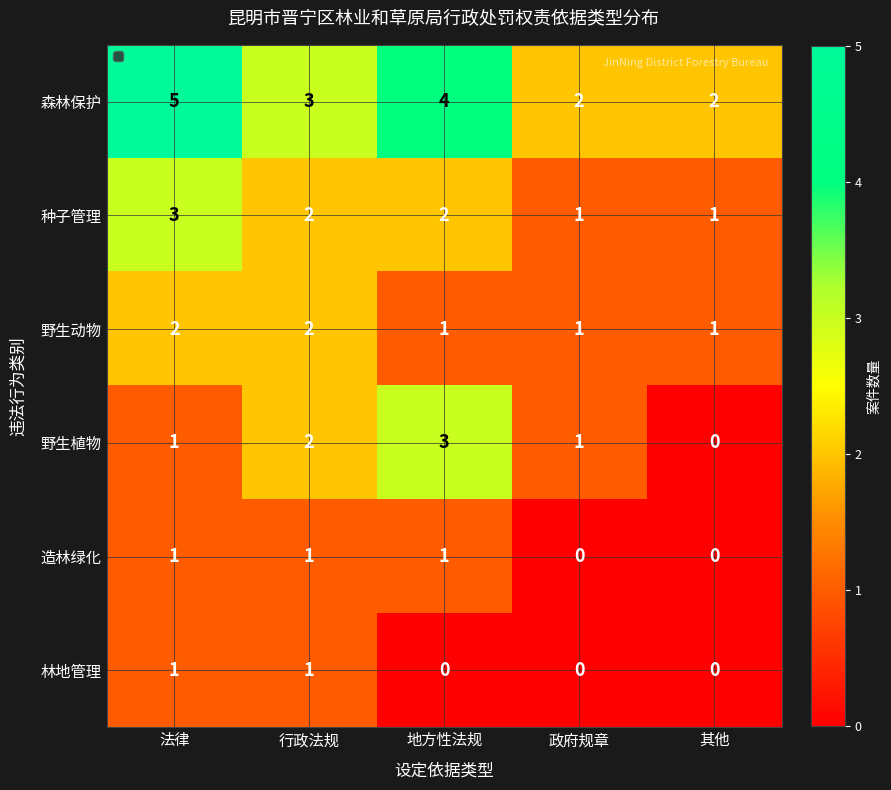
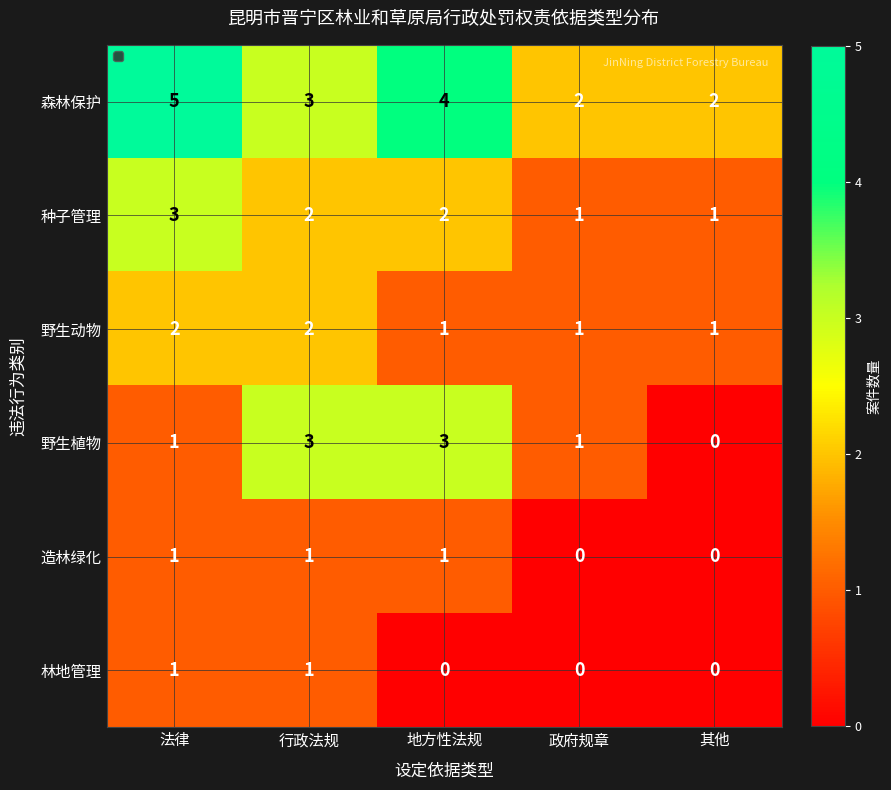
  {
    "森林保护": {
      "法律": 5,
      "行政法规": 3,
      "地方性法规": 4,
      "政府规章": 2
    },
    "种子管理": {
      "法律": 3,
      "行政法规": 2,
      "地方性法规": 2,
      "政府规章": 1,
      "其他": 1
    },
    "野生动物": {
      "法律": 2,
      "行政法规": 2,
      "地方性法规": 1,
      "政府规章": 1,
      "其他": 1
    },
    "野生植物": {
      "法律": 1,
-     "行政法规": 2,
+     "行政法规": 3,
      "地方性法规": 3,
      "政府规章": 1,
      "其他": 0
    },
    "造林绿化": {
      "法律": 1,
      "行政法规": 1,
      "地方性法规": 1,
      "政府规章": 0,
      "其他": 0
    },
    "林地管理": {
      "法律": 1,
      "行政法规": 1,
      "地方性法规": 0,
      "政府规章": 0,
      "其他": 0
    }
  }
